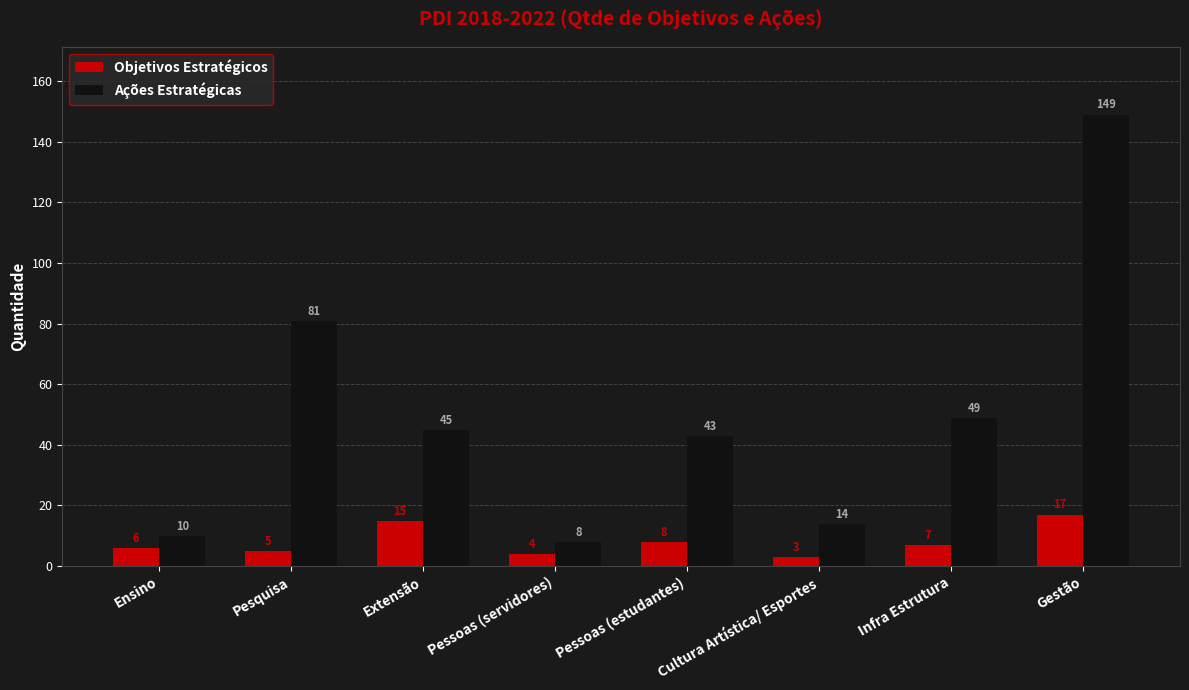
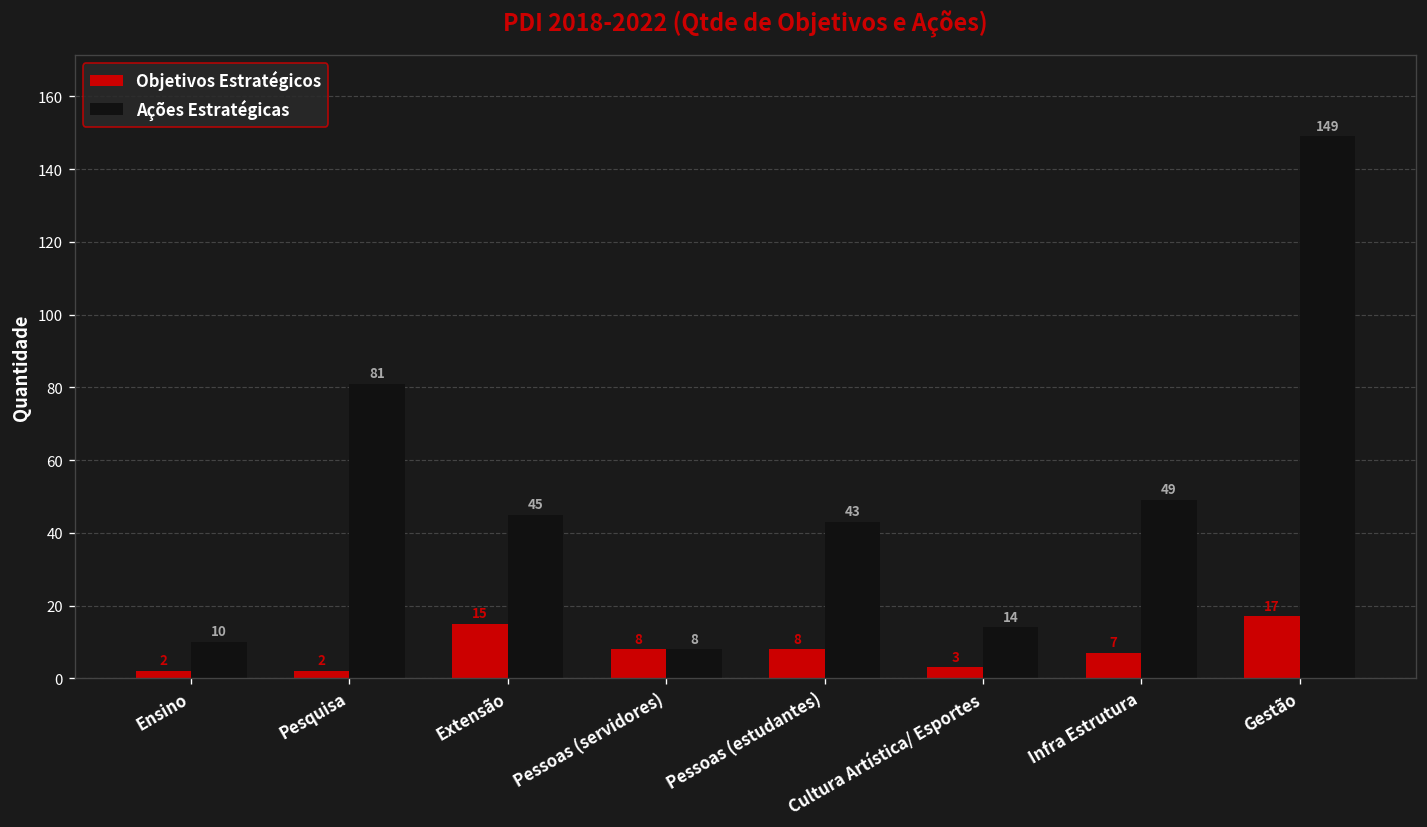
  {
    "Objetivos Estratégicos": {
-     "Ensino": 6,
-     "Pesquisa": 5,
+     "Ensino": 2,
+     "Pesquisa": 2,
      "Extensão": 15,
-     "Pessoas (servidores)": 4,
+     "Pessoas (servidores)": 8,
      "Pessoas (estudantes)": 8,
      "Cultura Artística/ Esportes": 3,
      "Infra Estrutura": 7,
      "Gestão": 17
    },
    "Ações Estratégicas": {
      "Ensino": 10,
      "Pesquisa": 81,
      "Extensão": 45,
      "Pessoas (servidores)": 8,
      "Pessoas (estudantes)": 43,
      "Cultura Artística/ Esportes": 14,
      "Infra Estrutura": 49,
      "Gestão": 149
    }
  }
